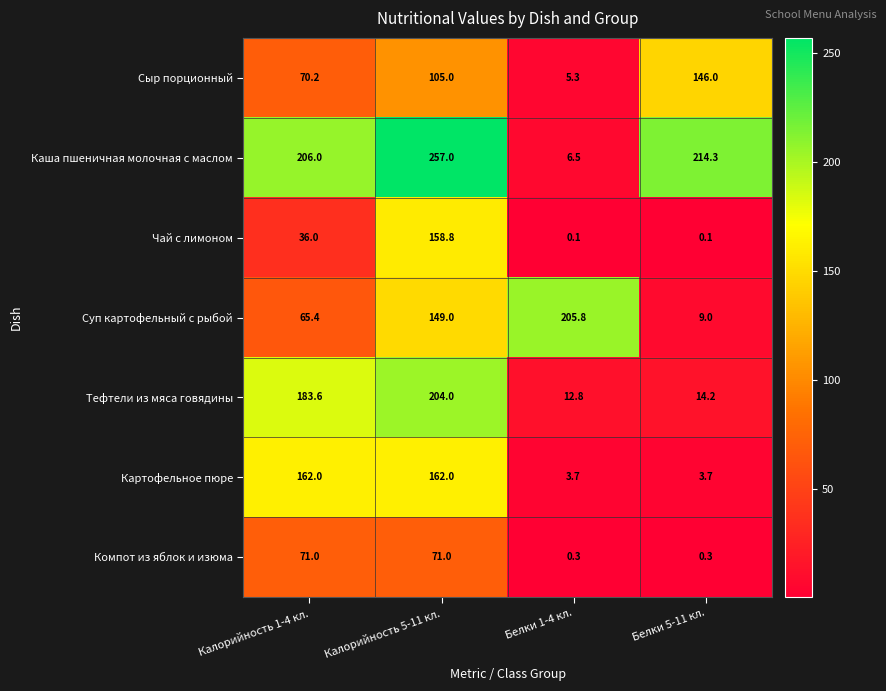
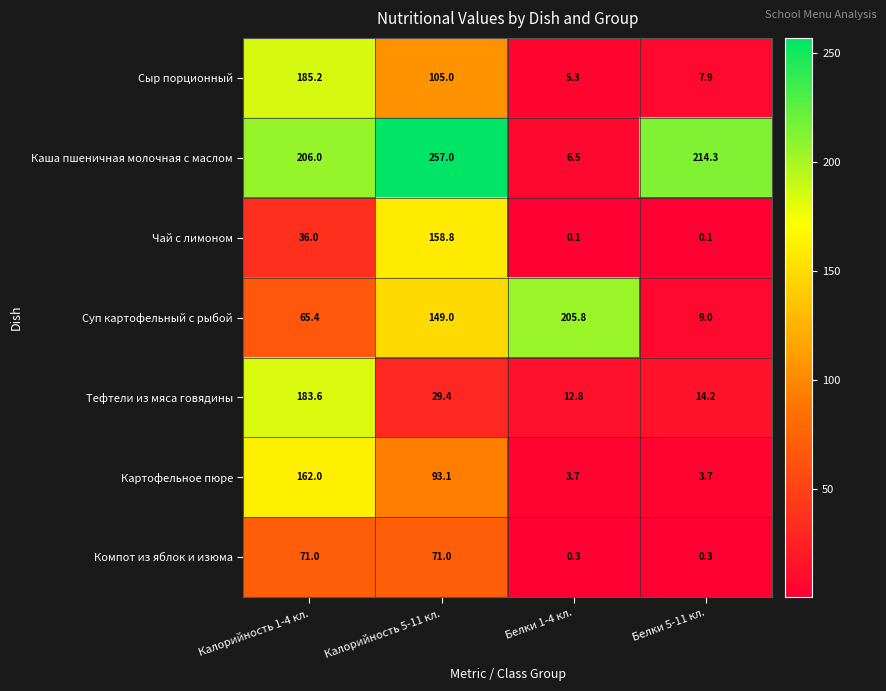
  {
    "Сыр порционный": {
-     "Калорийность 1-4 кл.": 70.2,
+     "Калорийность 1-4 кл.": 185.2,
      "Калорийность 5-11 кл.": 105.0,
      "Белки 1-4 кл.": 5.3,
-     "Белки 5-11 кл.": 146.0
+     "Белки 5-11 кл.": 7.9
    },
    "Каша пшеничная молочная с маслом": {
      "Калорийность 1-4 кл.": 206.0,
      "Калорийность 5-11 кл.": 257.0,
      "Белки 1-4 кл.": 6.5,
      "Белки 5-11 кл.": 214.3
    },
    "Чай с лимоном": {
      "Калорийность 1-4 кл.": 36.0,
      "Калорийность 5-11 кл.": 158.8,
      "Белки 1-4 кл.": 0.1,
      "Белки 5-11 кл.": 0.1
    },
    "Суп картофельный с рыбой": {
      "Калорийность 1-4 кл.": 65.4,
      "Калорийность 5-11 кл.": 149.0,
      "Белки 1-4 кл.": 205.8,
      "Белки 5-11 кл.": 9.0
    },
    "Тефтели из мяса говядины": {
      "Калорийность 1-4 кл.": 183.6,
-     "Калорийность 5-11 кл.": 204.0,
+     "Калорийность 5-11 кл.": 29.4,
      "Белки 1-4 кл.": 12.8,
      "Белки 5-11 кл.": 14.2
    },
    "Картофельное пюре": {
      "Калорийность 1-4 кл.": 162.0,
-     "Калорийность 5-11 кл.": 162.0,
+     "Калорийность 5-11 кл.": 93.1,
      "Белки 1-4 кл.": 3.7,
      "Белки 5-11 кл.": 3.7
    },
    "Компот из яблок и изюма": {
      "Калорийность 1-4 кл.": 71.0,
      "Калорийность 5-11 кл.": 71.0,
      "Белки 1-4 кл.": 0.3,
      "Белки 5-11 кл.": 0.3
    }
  }
